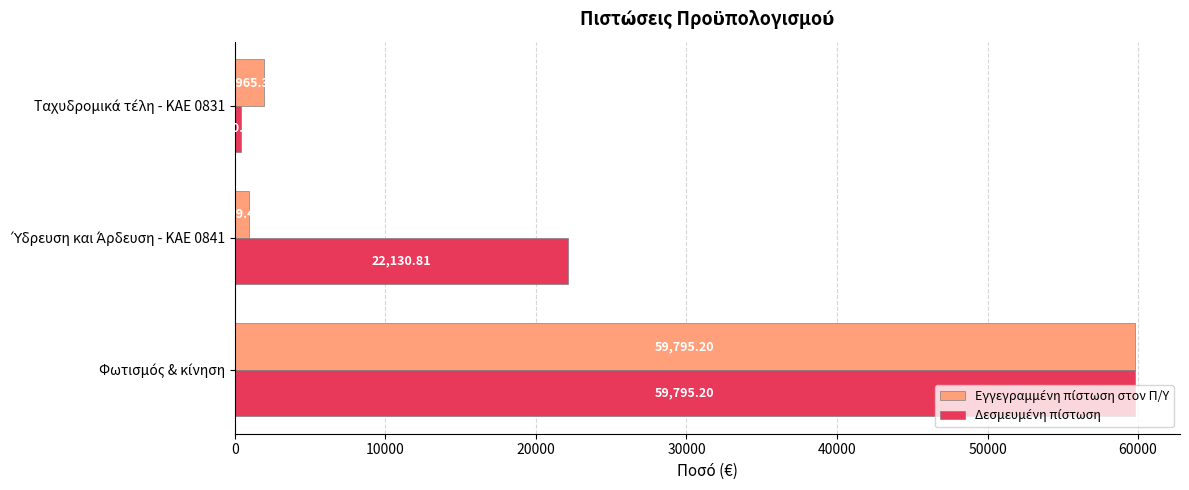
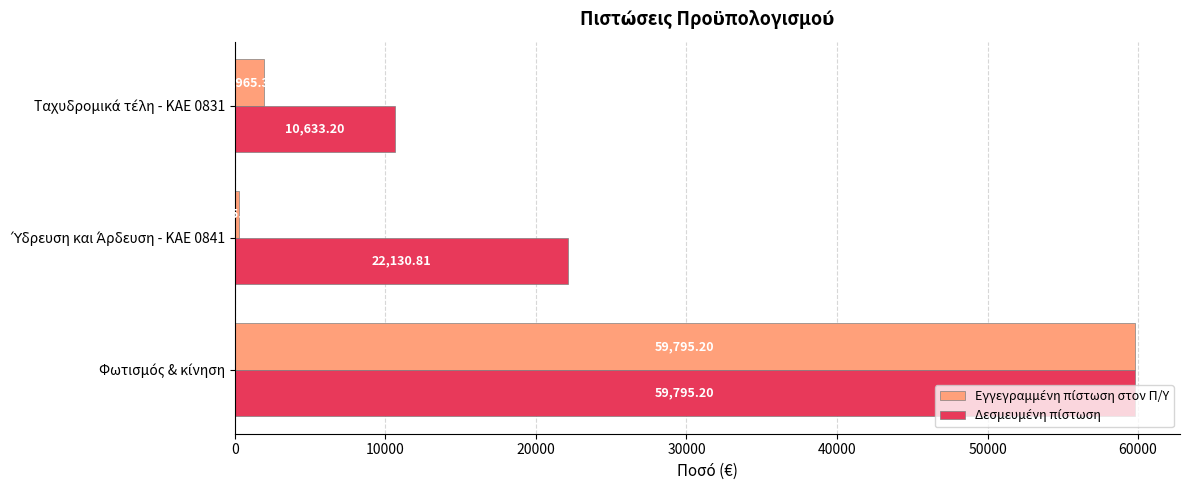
  {
    "Εγγεγραμμένη πίστωση στον Π/Υ": {
      "Ταχυδρομικά τέλη - ΚΑΕ 0831": 2000,
-     "Ύδρευση και Άρδευση - ΚΑΕ 0841": 1000
+     "Ύδρευση και Άρδευση - ΚΑΕ 0841": 300
    },
    "Δεσμευμένη πίστωση": {
-     "Ταχυδρομικά τέλη - ΚΑΕ 0831": 400
+     "Ταχυδρομικά τέλη - ΚΑΕ 0831": 10600
    }
  }
